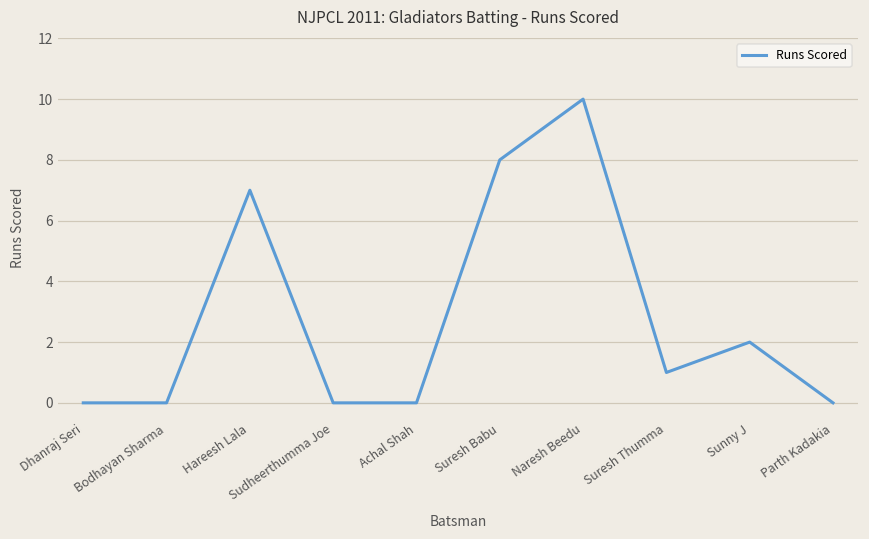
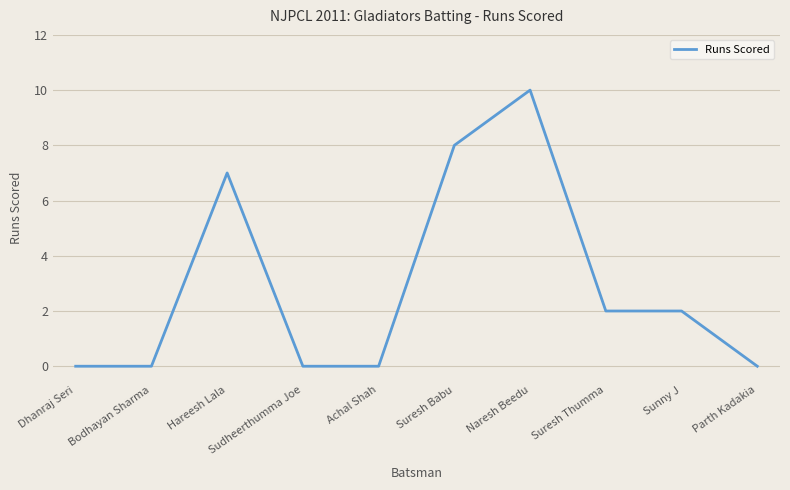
  {
    "Dhanraj Seri": 0,
    "Bodhayan Sharma": 0,
    "Hareesh Lala": 7,
    "Sudheerthumma Joe": 0,
    "Achal Shah": 0,
    "Suresh Babu": 8,
    "Naresh Beedu": 10,
-   "Suresh Thumma": 1,
+   "Suresh Thumma": 2,
    "Sunny J": 2,
    "Parth Kadakia": 0
  }
